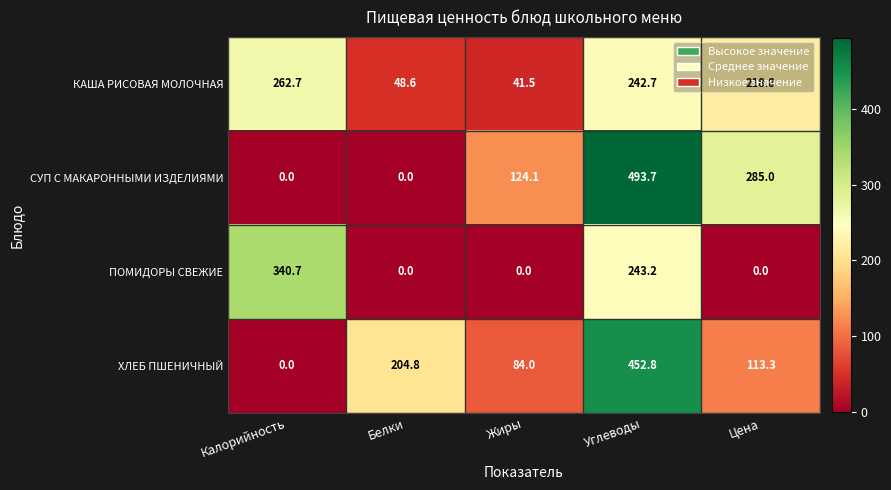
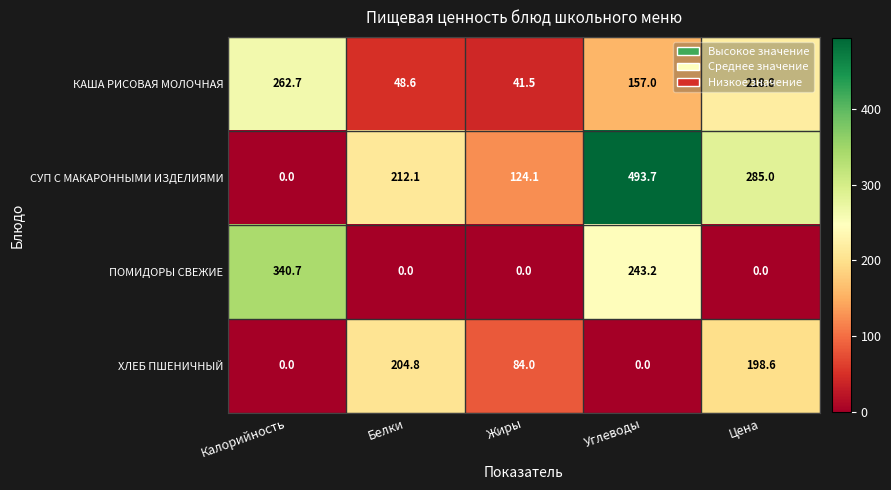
  {
    "КАША РИСОВАЯ МОЛОЧНАЯ": {
      "Калорийность": 262.7,
      "Белки": 48.6,
      "Жиры": 41.5,
-     "Углеводы": 242.7
+     "Углеводы": 157.0
    },
    "СУП С МАКАРОННЫМИ ИЗДЕЛИЯМИ": {
      "Калорийность": 0.0,
-     "Белки": 0.0,
+     "Белки": 212.1,
      "Жиры": 124.1,
      "Углеводы": 493.7,
      "Цена": 285.0
    },
    "ПОМИДОРЫ СВЕЖИЕ": {
      "Калорийность": 340.7,
      "Белки": 0.0,
      "Жиры": 0.0,
      "Углеводы": 243.2,
      "Цена": 0.0
    },
    "ХЛЕБ ПШЕНИЧНЫЙ": {
      "Калорийность": 0.0,
      "Белки": 204.8,
      "Жиры": 84.0,
-     "Углеводы": 452.8,
-     "Цена": 113.3
+     "Углеводы": 0.0,
+     "Цена": 198.6
    }
  }
